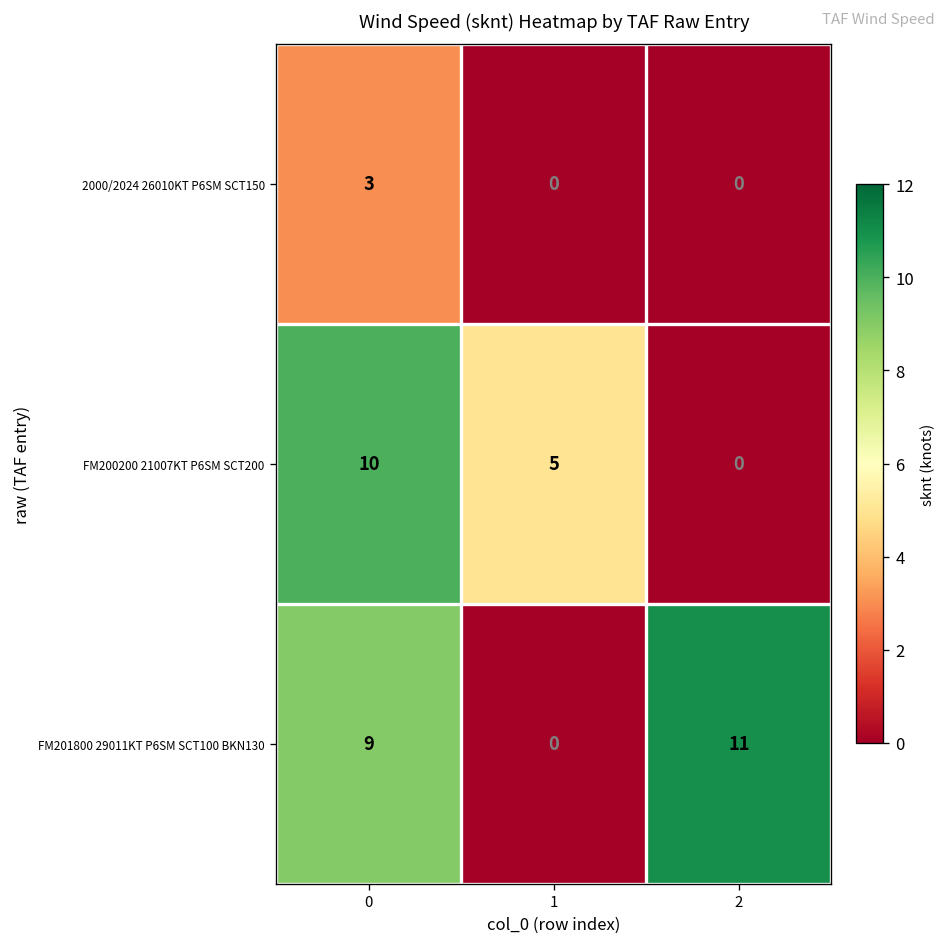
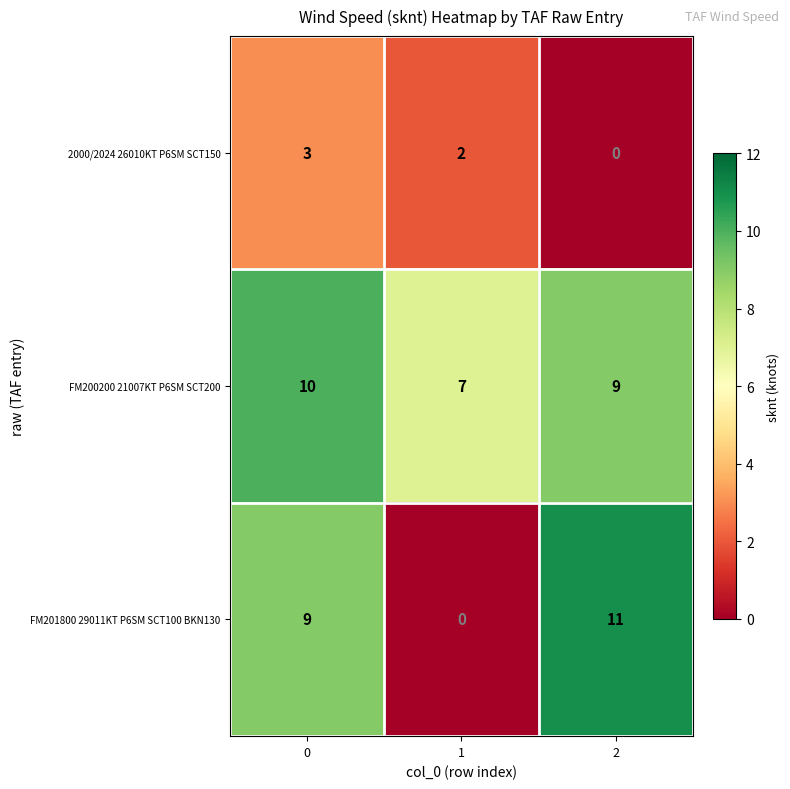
  {
    "2000/2024 26010KT P6SM SCT150": {
      "0": 3,
-     "1": 0,
+     "1": 2,
      "2": 0
    },
    "FM200200 21007KT P6SM SCT200": {
      "0": 10,
-     "1": 5,
-     "2": 0
+     "1": 7,
+     "2": 9
    },
    "FM201800 29011KT P6SM SCT100 BKN130": {
      "0": 9,
      "1": 0,
      "2": 11
    }
  }
